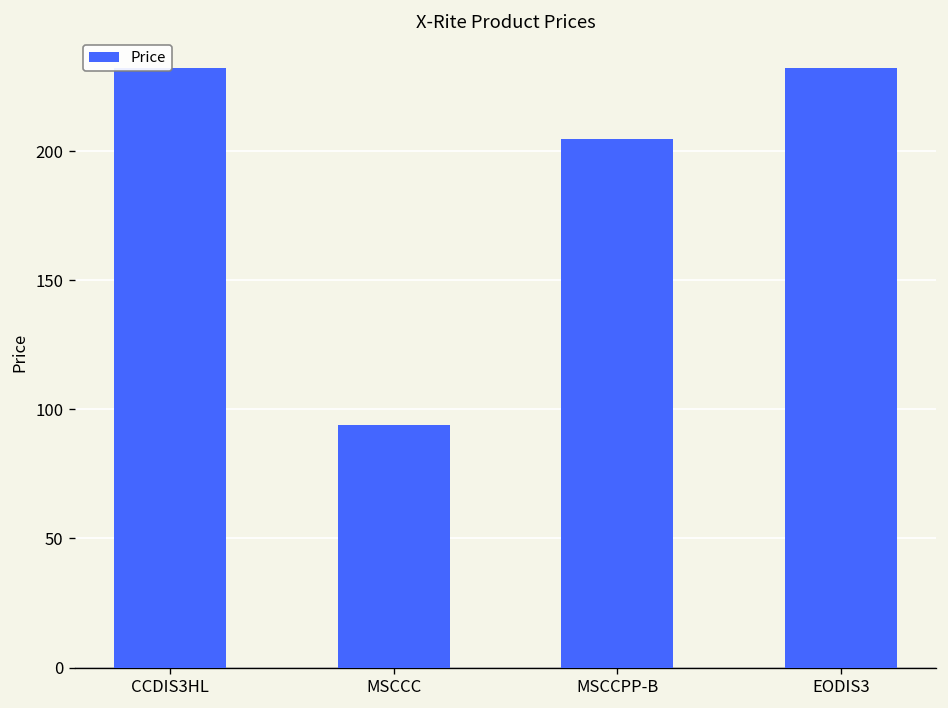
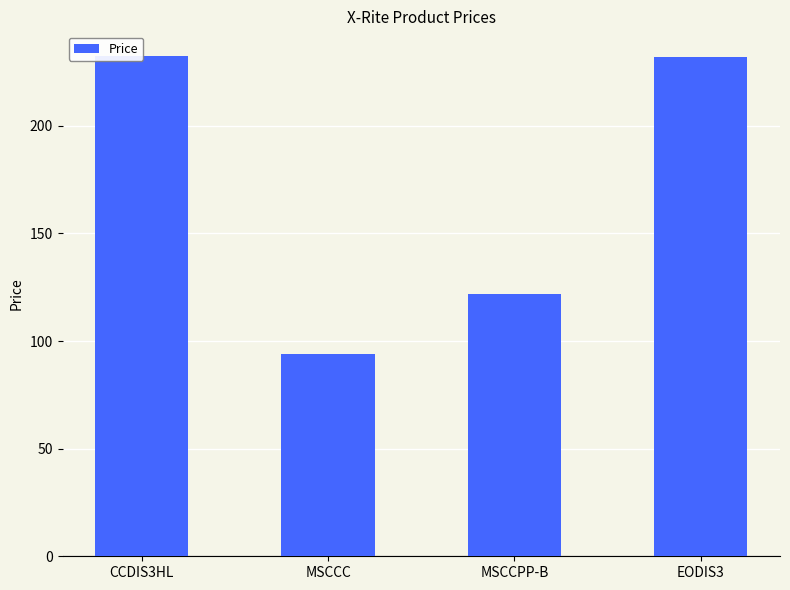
  {
    "MSCCC": 94,
-   "MSCCPP-B": 204,
+   "MSCCPP-B": 122,
    "EODIS3": 232
  }
